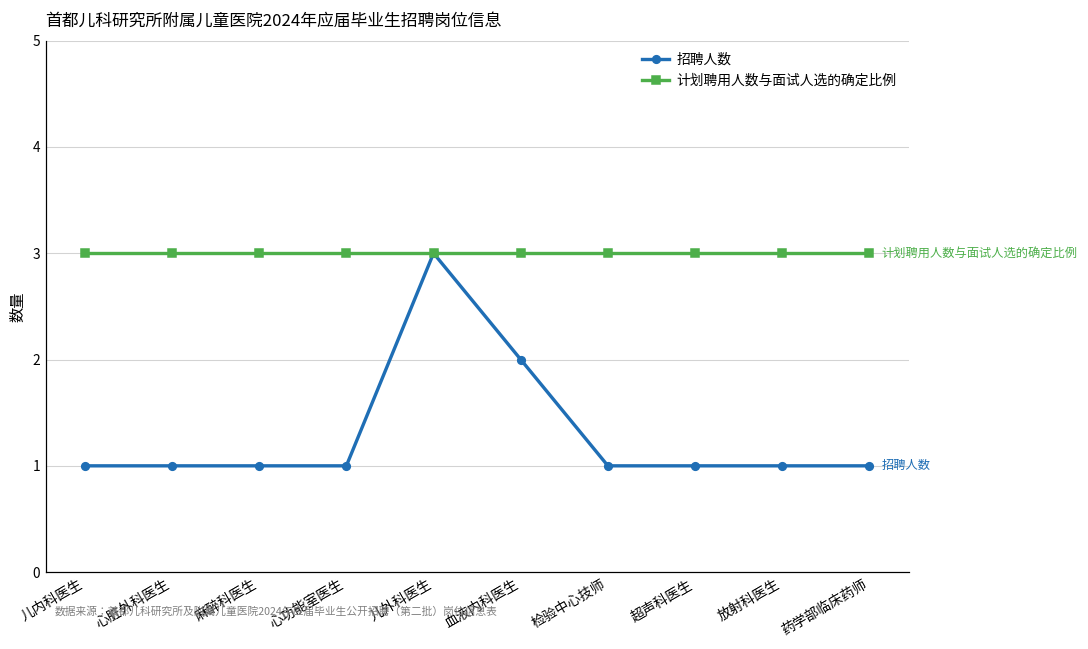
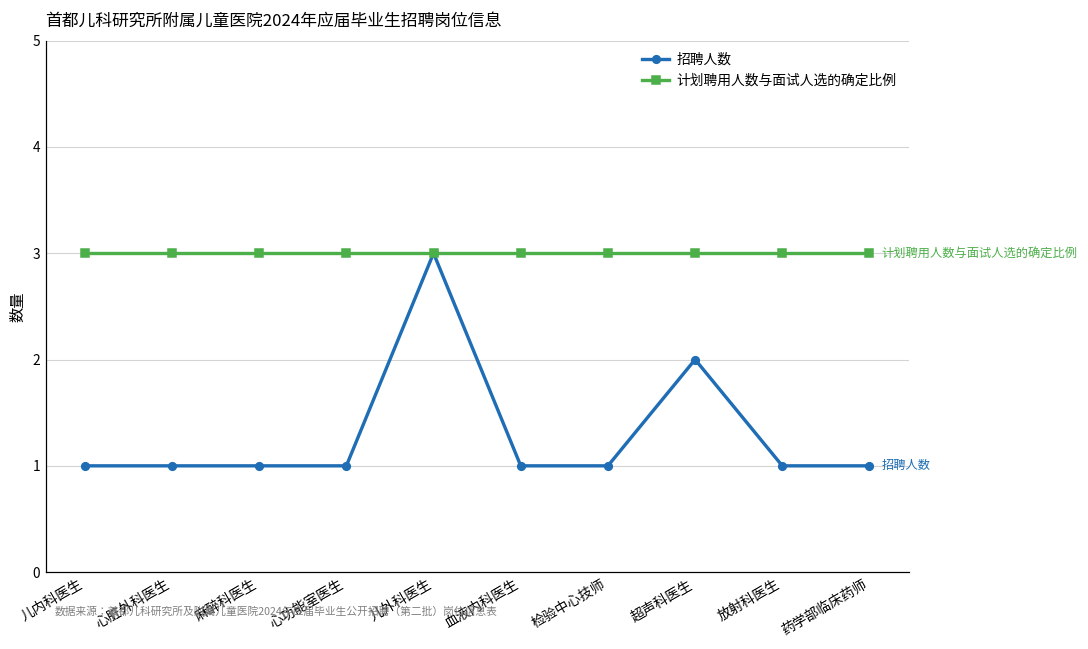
  {
    "招聘人数": {
      "儿内科医生": 1,
      "心脏外科医生": 1,
      "麻醉科医生": 1,
      "心功能室医生": 1,
-     "血液内科医生": 2,
+     "血液内科医生": 1,
      "检验中心技师": 1,
-     "超声科医生": 1,
+     "超声科医生": 2,
      "放射科医生": 1,
      "药学部临床药师": 1
    },
    "计划聘用人数与面试人选的确定比例": {
      "儿内科医生": 3,
      "心脏外科医生": 3,
      "麻醉科医生": 3,
      "心功能室医生": 3,
      "血液内科医生": 3,
      "检验中心技师": 3,
      "超声科医生": 3,
      "放射科医生": 3,
      "药学部临床药师": 3
    }
  }
